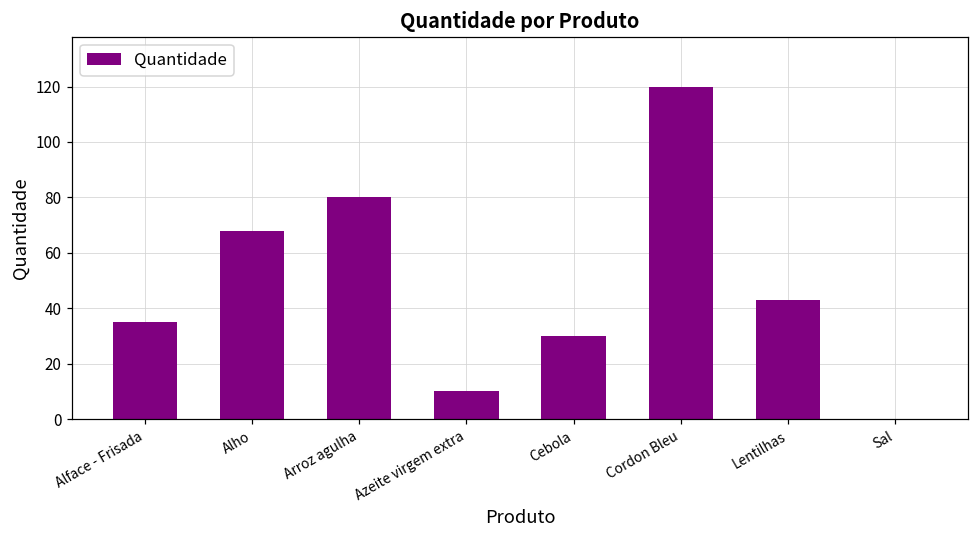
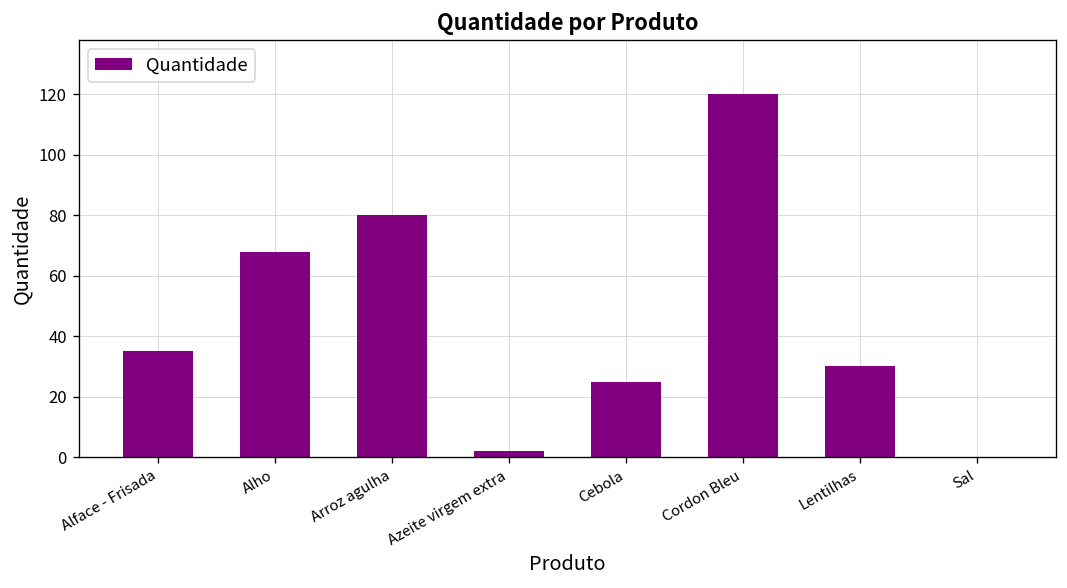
  {
    "Alface - Frisada": 35,
    "Alho": 68,
    "Arroz agulha": 80,
-   "Azeite virgem extra": 10,
-   "Cebola": 30,
+   "Azeite virgem extra": 2,
+   "Cebola": 25,
    "Cordon Bleu": 120,
-   "Lentilhas": 43
+   "Lentilhas": 30
  }
